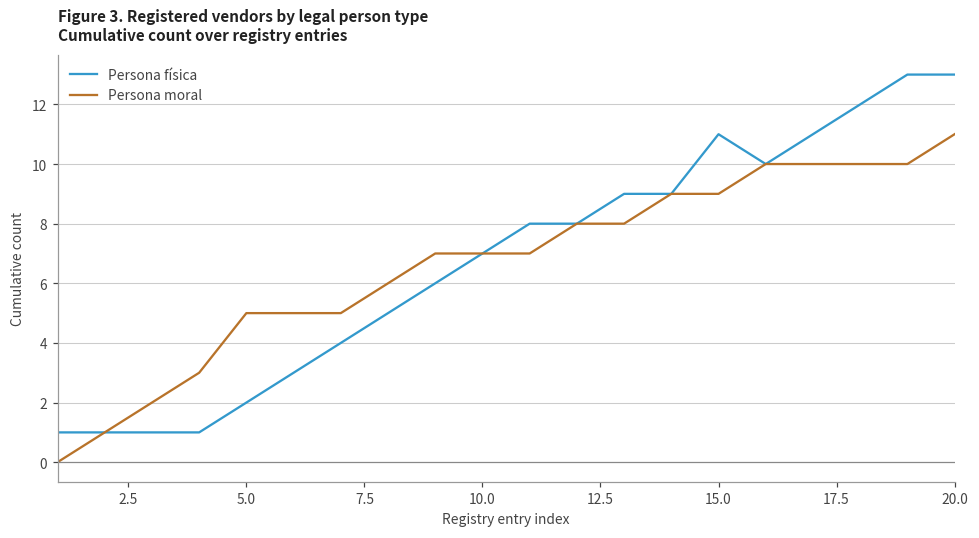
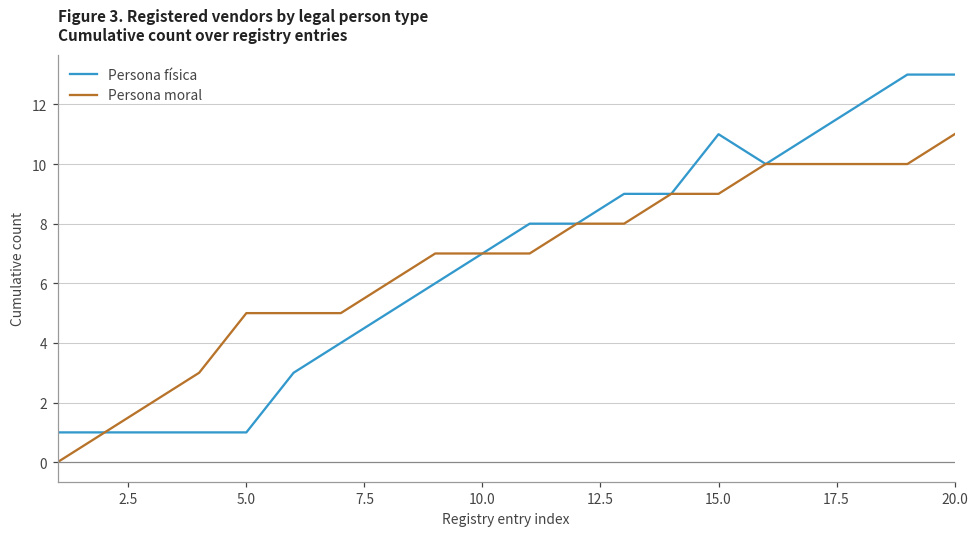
  {
    "Persona física": {
-     "5.0": 2,
+     "5.0": 1,
      "15.0": 11,
      "20.0": 13
    },
    "Persona moral": {
      "5.0": 5,
      "15.0": 9,
      "20.0": 11
    }
  }
